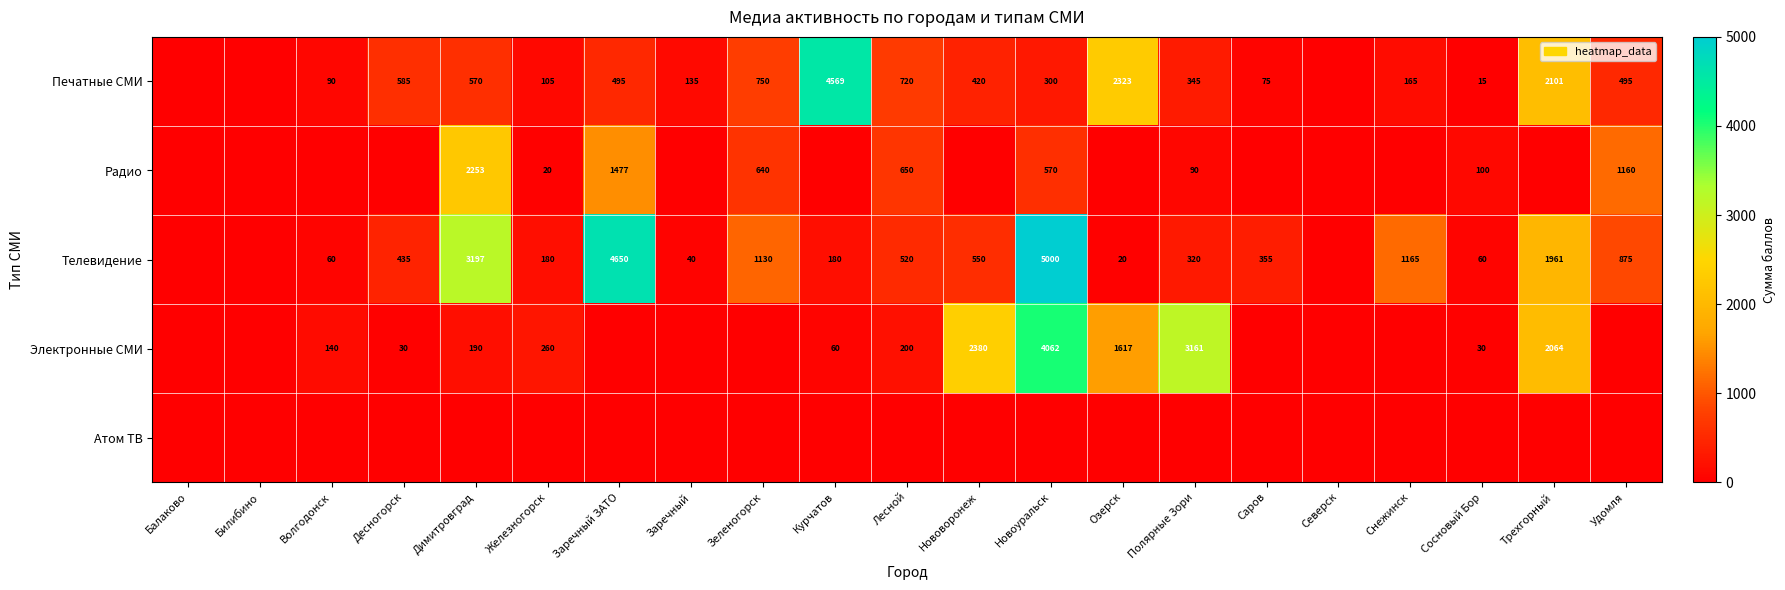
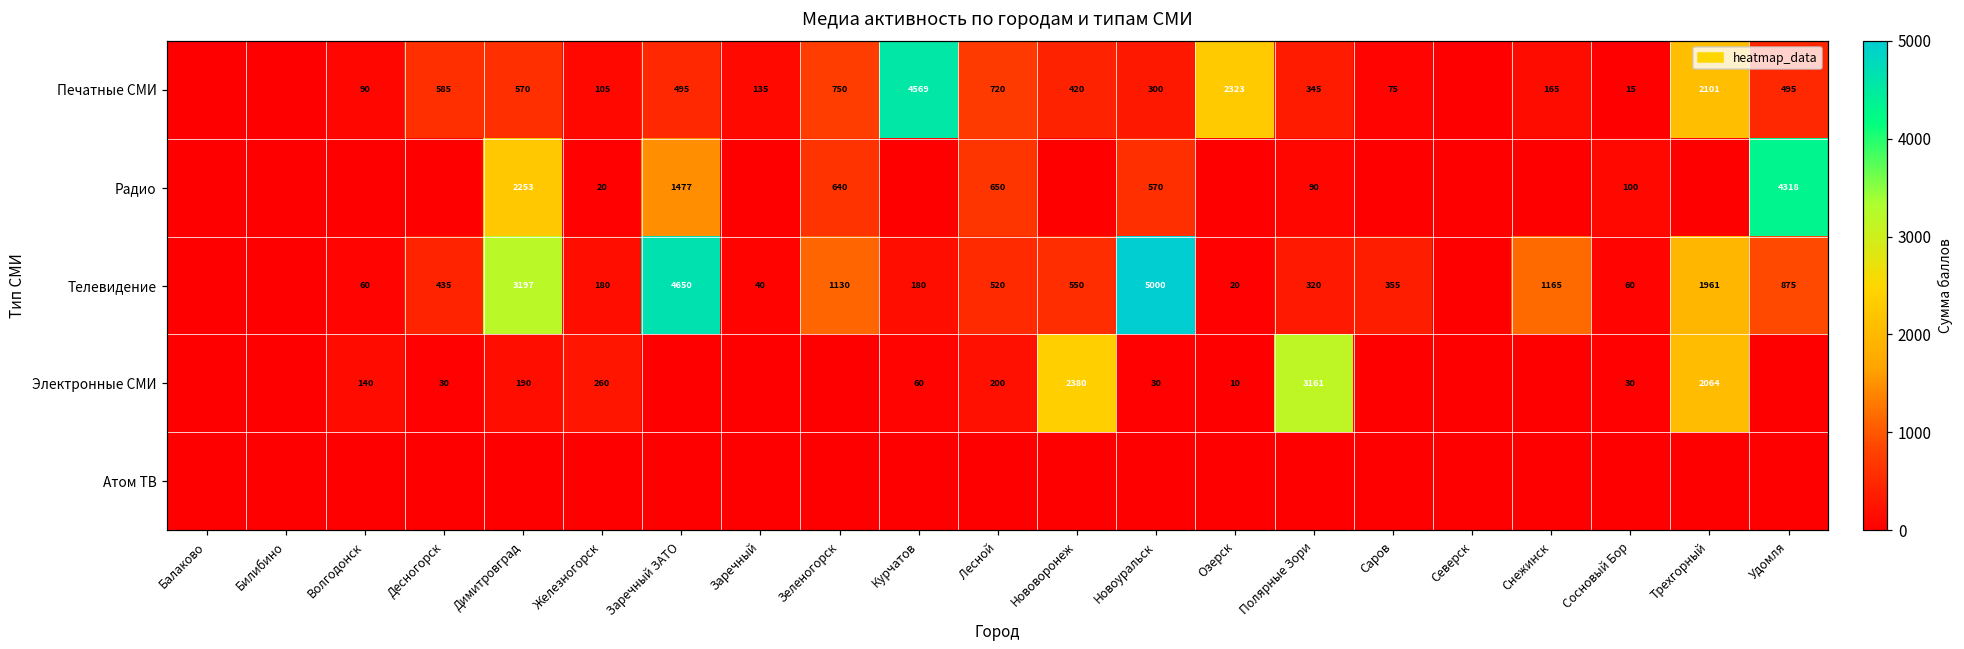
  {
    "Печатные СМИ": {
      "Волгодонск": 90,
      "Десногорск": 585,
      "Димитровград": 570,
      "Железногорск": 105,
      "Заречный ЗАТО": 495,
      "Заречный": 135,
      "Зеленогорск": 750,
      "Курчатов": 4569,
      "Лесной": 720,
      "Нововоронеж": 420,
      "Новоуральск": 300,
      "Озерск": 2323,
      "Полярные Зори": 345,
      "Саров": 75,
      "Снежинск": 165,
      "Сосновый Бор": 15,
      "Трехгорный": 2101,
      "Удомля": 495
    },
    "Радио": {
      "Димитровград": 2253,
      "Железногорск": 20,
      "Заречный ЗАТО": 1477,
      "Зеленогорск": 640,
      "Лесной": 650,
      "Новоуральск": 570,
      "Полярные Зори": 90,
      "Сосновый Бор": 100,
-     "Удомля": 1160
+     "Удомля": 4318
    },
    "Телевидение": {
      "Волгодонск": 60,
      "Десногорск": 435,
      "Димитровград": 3197,
      "Железногорск": 180,
      "Заречный ЗАТО": 4650,
      "Заречный": 40,
      "Зеленогорск": 1130,
      "Курчатов": 180,
      "Лесной": 520,
      "Нововоронеж": 550,
      "Новоуральск": 5000,
      "Озерск": 20,
      "Полярные Зори": 320,
      "Саров": 355,
      "Снежинск": 1165,
      "Сосновый Бор": 60,
      "Трехгорный": 1961,
      "Удомля": 875
    },
    "Электронные СМИ": {
      "Волгодонск": 140,
      "Десногорск": 30,
      "Димитровград": 190,
      "Железногорск": 260,
      "Курчатов": 60,
      "Лесной": 200,
      "Нововоронеж": 2380,
-     "Новоуральск": 4062,
-     "Озерск": 1617,
+     "Новоуральск": 30,
+     "Озерск": 10,
      "Полярные Зори": 3161,
      "Сосновый Бор": 30,
      "Трехгорный": 2064
    }
  }
